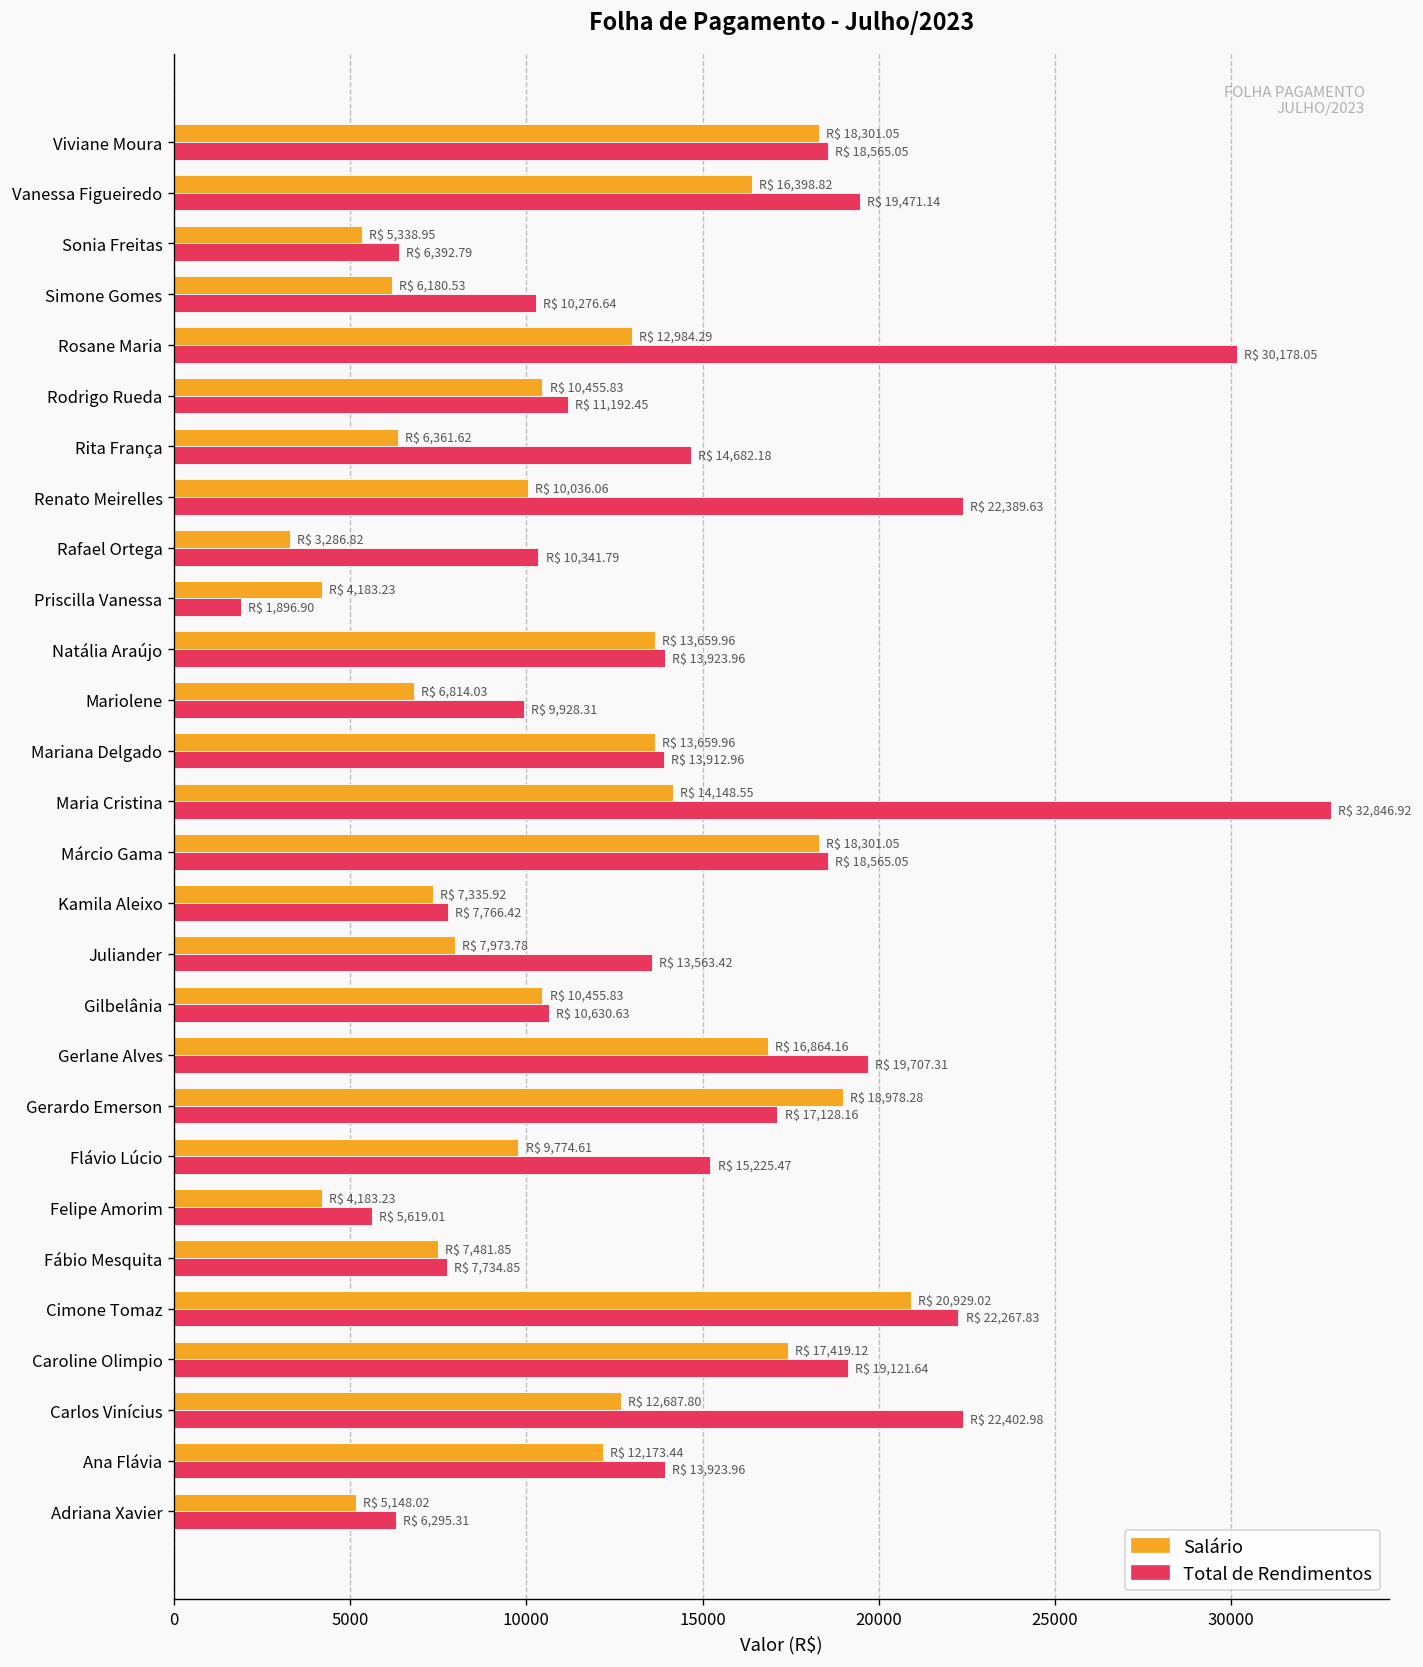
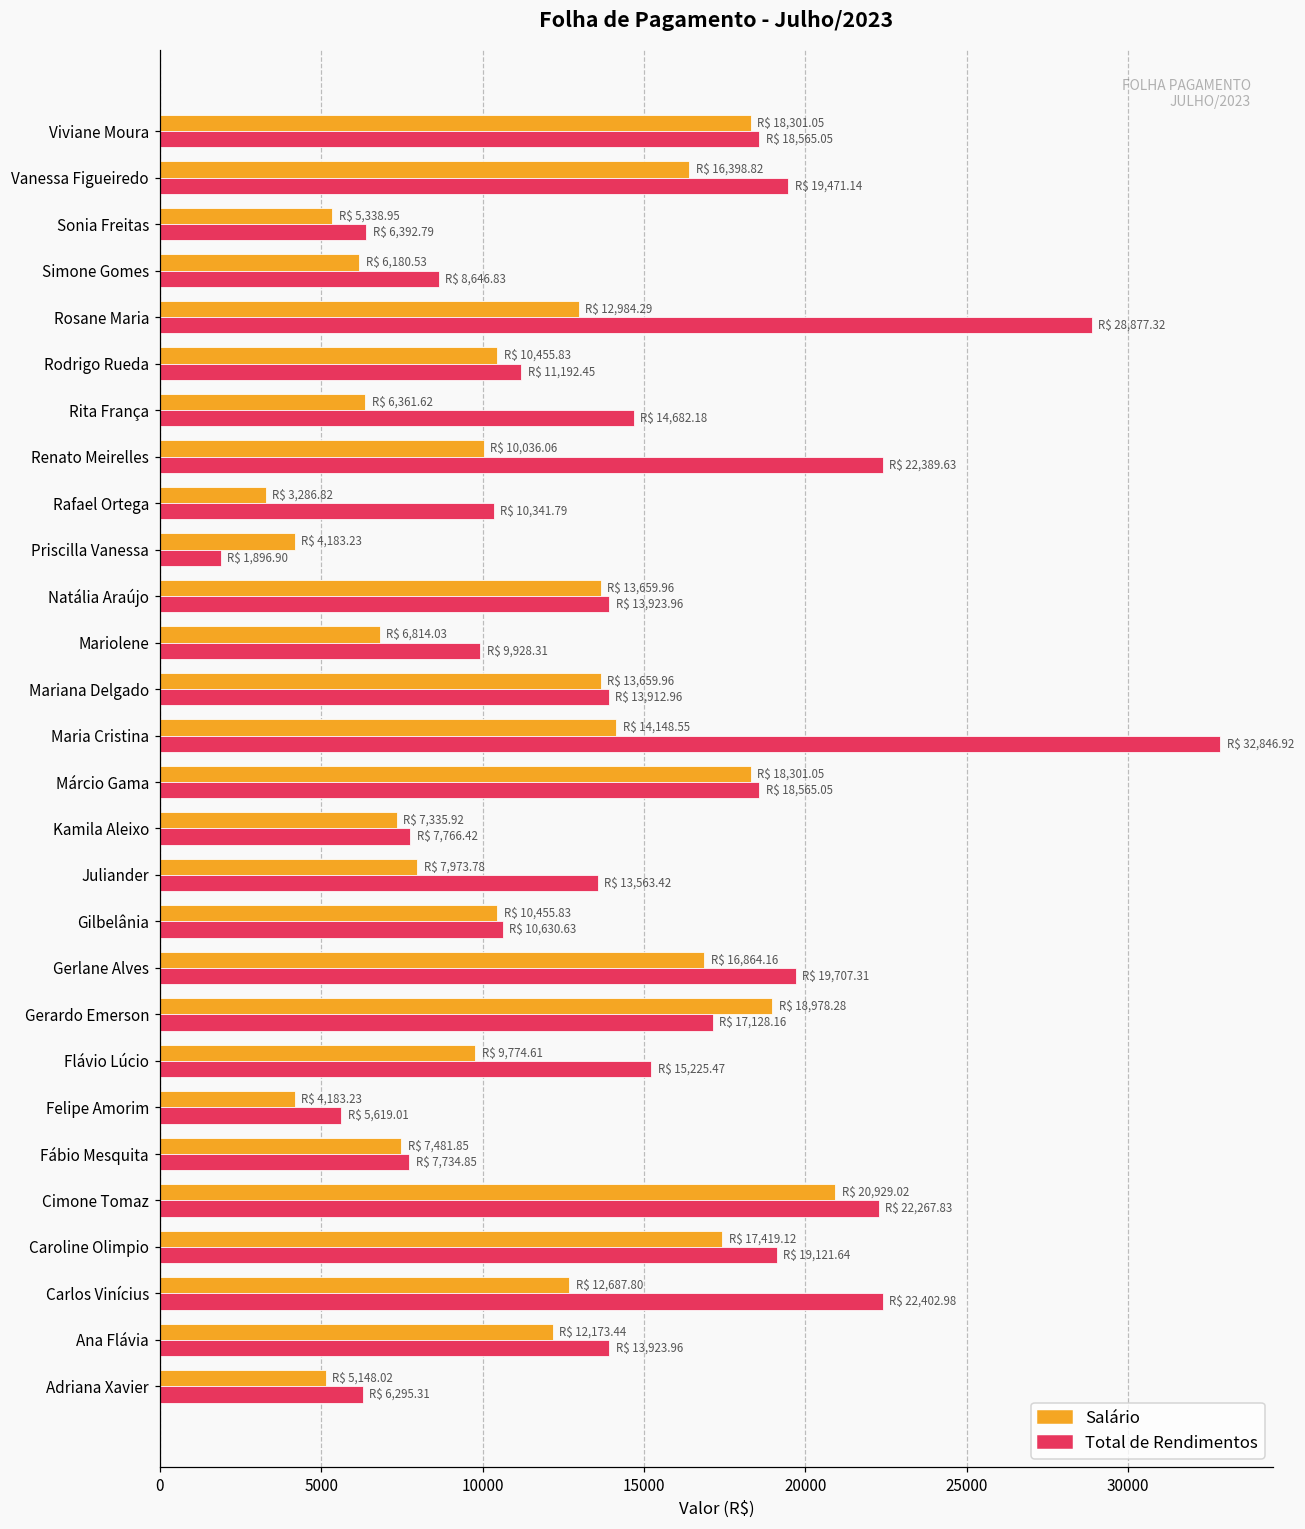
  {
    "Salário": {
      "Viviane Moura": "18,301.05",
      "Vanessa Figueiredo": "16,398.82",
      "Sonia Freitas": "5,338.95",
      "Simone Gomes": "6,180.53",
      "Rosane Maria": "12,984.29",
      "Rodrigo Rueda": "10,455.83",
      "Rita França": "6,361.62",
      "Renato Meirelles": "10,036.06",
      "Rafael Ortega": "3,286.82",
      "Priscilla Vanessa": "4,183.23",
      "Natália Araújo": "13,659.96",
      "Mariolene": "6,814.03",
      "Mariana Delgado": "13,659.96",
      "Maria Cristina": "14,148.55",
      "Márcio Gama": "18,301.05",
      "Kamila Aleixo": "7,335.92",
      "Juliander": "7,973.78",
      "Gilbelânia": "10,455.83",
      "Gerlane Alves": "16,864.16",
      "Gerardo Emerson": "18,978.28",
      "Flávio Lúcio": "9,774.61",
      "Felipe Amorim": "4,183.23",
      "Fábio Mesquita": "7,481.85",
      "Cimone Tomaz": "20,929.02",
      "Caroline Olimpio": "17,419.12",
      "Carlos Vinícius": "12,687.80",
      "Ana Flávia": "12,173.44",
      "Adriana Xavier": "5,148.02"
    },
    "Total de Rendimentos": {
      "Viviane Moura": "18,565.05",
      "Vanessa Figueiredo": "19,471.14",
      "Sonia Freitas": "6,392.79",
-     "Simone Gomes": "10,276.64",
-     "Rosane Maria": "30,178.05",
+     "Simone Gomes": "8,646.83",
+     "Rosane Maria": "28,877.32",
      "Rodrigo Rueda": "11,192.45",
      "Rita França": "14,682.18",
      "Renato Meirelles": "22,389.63",
      "Rafael Ortega": "10,341.79",
      "Priscilla Vanessa": "1,896.90",
      "Natália Araújo": "13,923.96",
      "Mariolene": "9,928.31",
      "Mariana Delgado": "13,912.96",
      "Maria Cristina": "32,846.92",
      "Márcio Gama": "18,565.05",
      "Kamila Aleixo": "7,766.42",
      "Juliander": "13,563.42",
      "Gilbelânia": "10,630.63",
      "Gerlane Alves": "19,707.31",
      "Gerardo Emerson": "17,128.16",
      "Flávio Lúcio": "15,225.47",
      "Felipe Amorim": "5,619.01",
      "Fábio Mesquita": "7,734.85",
      "Cimone Tomaz": "22,267.83",
      "Caroline Olimpio": "19,121.64",
      "Carlos Vinícius": "22,402.98",
      "Ana Flávia": "13,923.96",
      "Adriana Xavier": "6,295.31"
    }
  }
